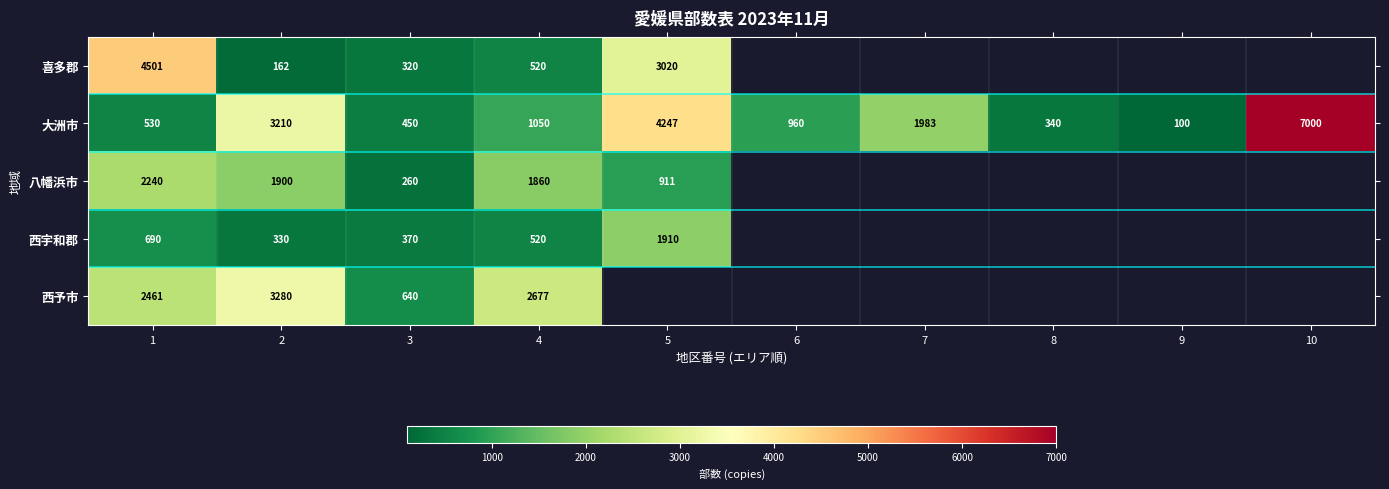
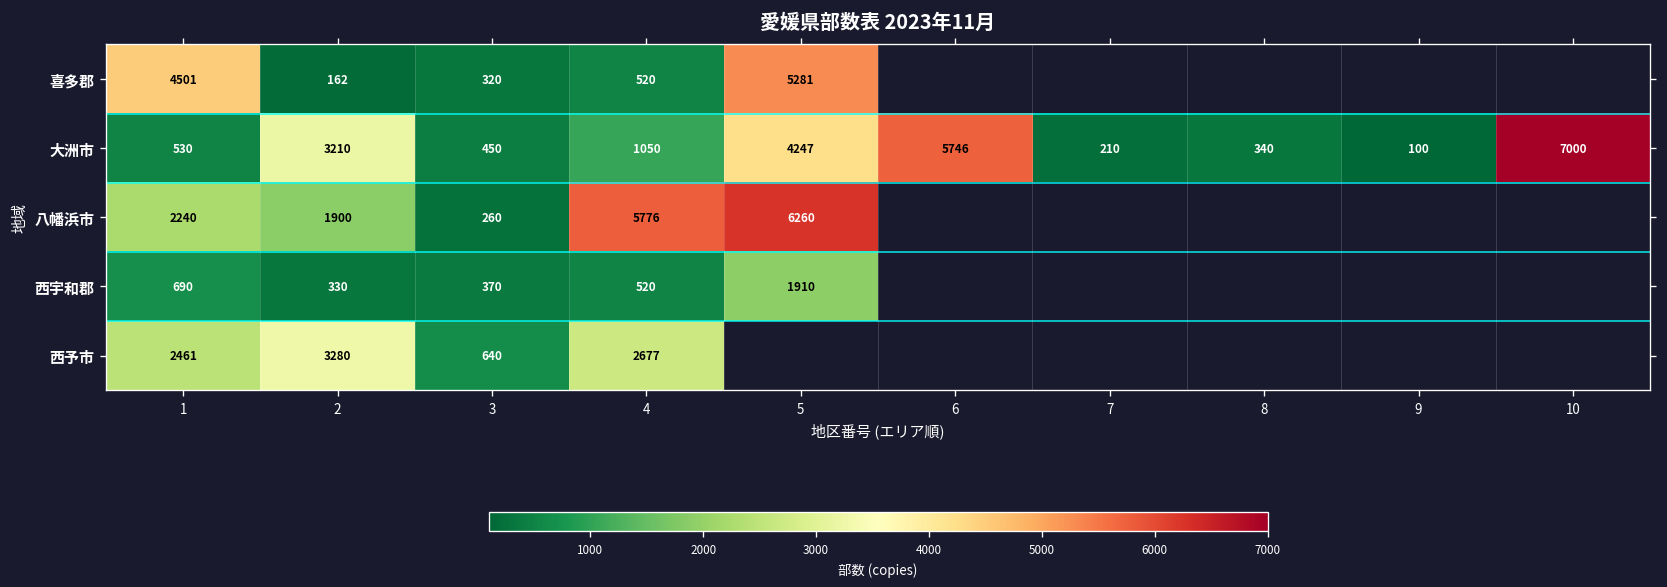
  {
    "喜多郡": {
      "1": 4501,
      "2": 162,
      "3": 320,
      "4": 520,
-     "5": 3020
+     "5": 5281
    },
    "大洲市": {
      "1": 530,
      "2": 3210,
      "3": 450,
      "4": 1050,
      "5": 4247,
-     "6": 960,
-     "7": 1983,
+     "6": 5746,
+     "7": 210,
      "8": 340,
      "9": 100,
      "10": 7000
    },
    "八幡浜市": {
      "1": 2240,
      "2": 1900,
      "3": 260,
-     "4": 1860,
-     "5": 911
+     "4": 5776,
+     "5": 6260
    },
    "西宇和郡": {
      "1": 690,
      "2": 330,
      "3": 370,
      "4": 520,
      "5": 1910
    },
    "西予市": {
      "1": 2461,
      "2": 3280,
      "3": 640,
      "4": 2677
    }
  }
